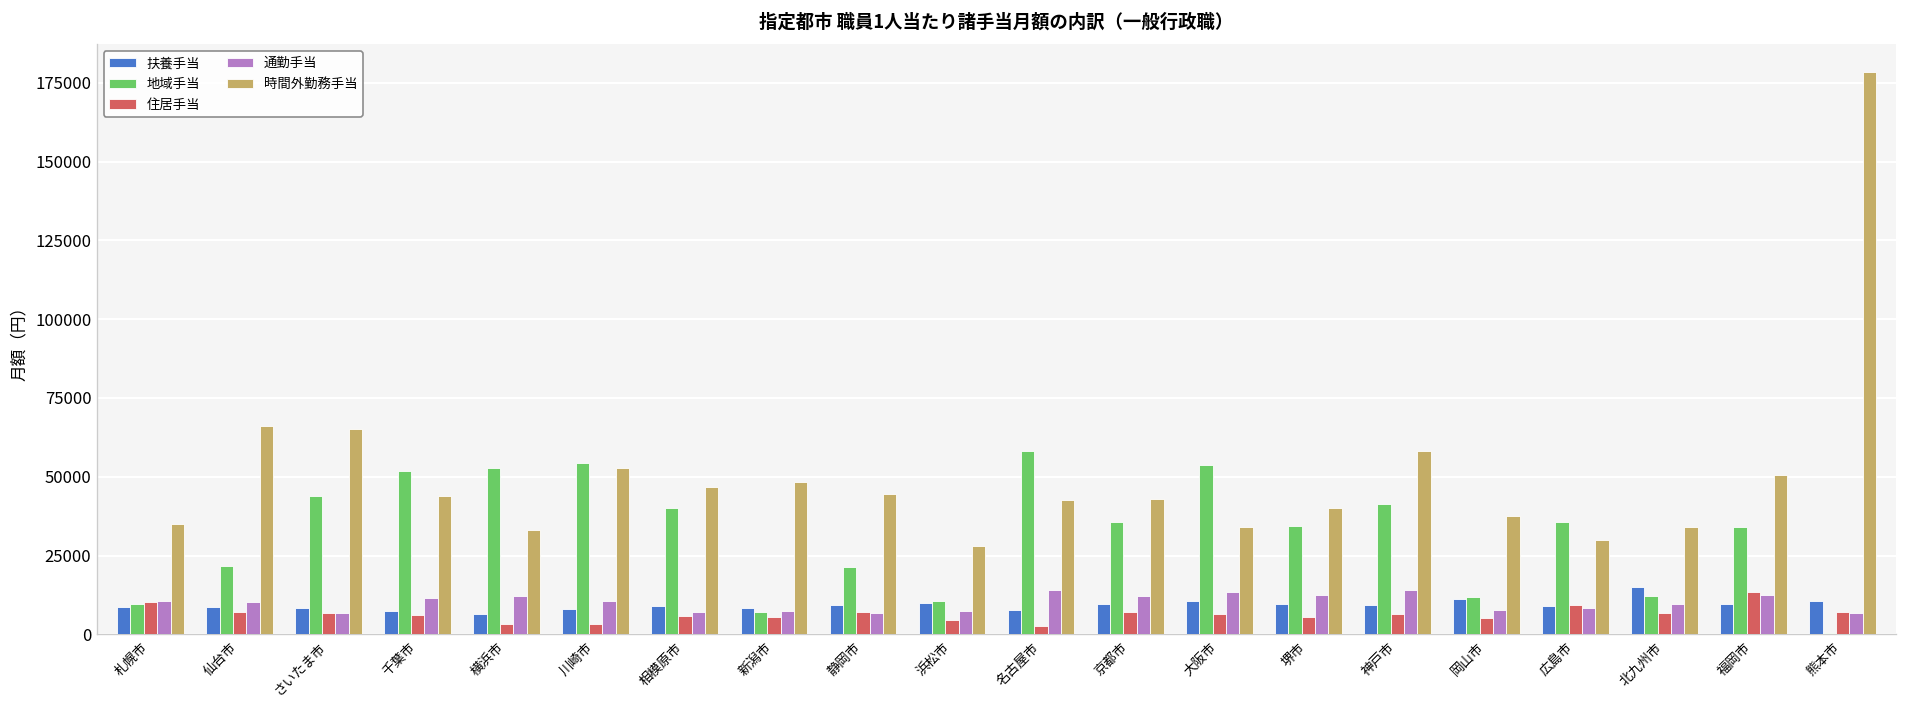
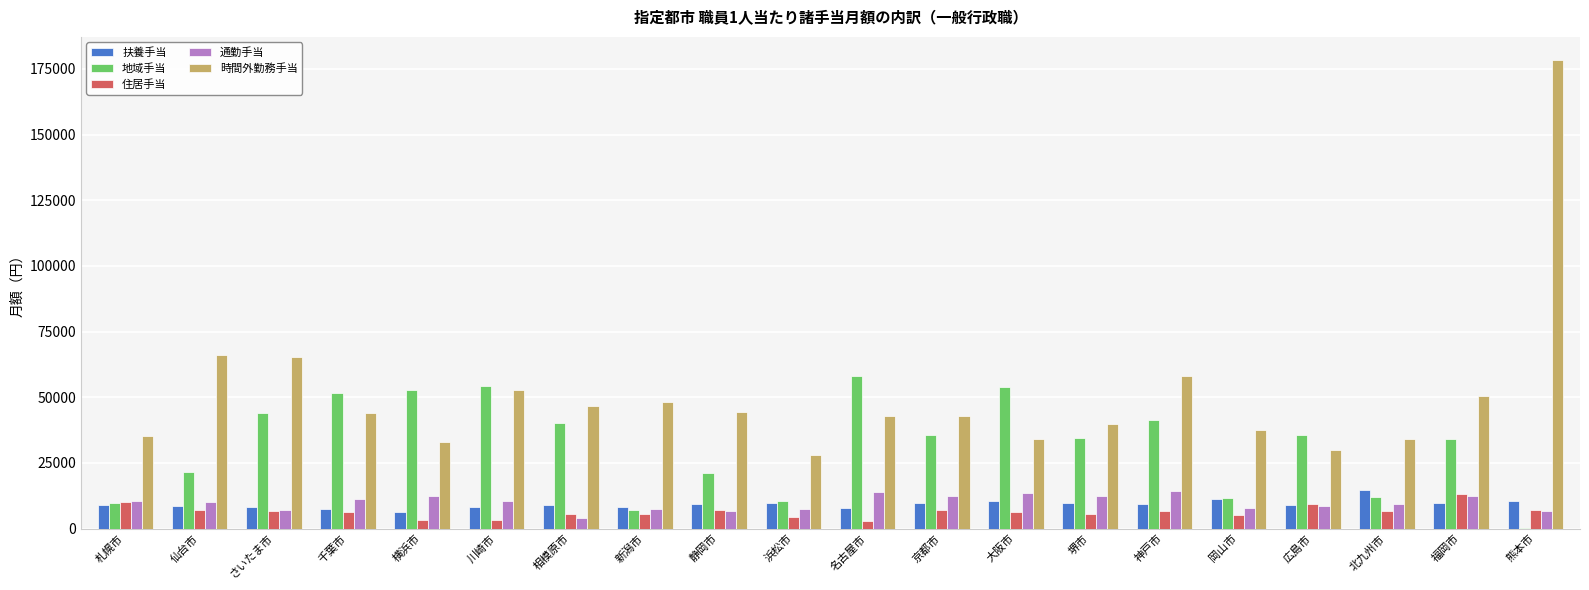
  {
    "扶養手当": {
      "札幌市": 9000,
      "仙台市": 9000,
      "さいたま市": 8000,
      "千葉市": 7000,
      "横浜市": 6000,
      "川崎市": 8000,
      "相模原市": 9000,
      "新潟市": 8000,
      "静岡市": 9000,
      "浜松市": 10000,
      "名古屋市": 8000,
      "京都市": 10000,
      "大阪市": 11000,
      "堺市": 10000,
      "神戸市": 9000,
      "岡山市": 11000,
      "広島市": 9000,
      "北九州市": 15000,
      "福岡市": 10000,
      "熊本市": 11000
    },
    "地域手当": {
      "札幌市": 10000,
      "仙台市": 22000,
      "さいたま市": 44000,
      "千葉市": 52000,
      "横浜市": 53000,
      "川崎市": 54000,
      "相模原市": 40000,
      "新潟市": 7000,
      "静岡市": 21000,
      "浜松市": 11000,
      "名古屋市": 58000,
      "京都市": 36000,
      "大阪市": 54000,
      "堺市": 35000,
      "神戸市": 41000,
      "岡山市": 12000,
      "広島市": 36000,
      "北九州市": 12000,
      "福岡市": 34000
    },
    "住居手当": {
      "札幌市": 10000,
      "仙台市": 7000,
      "さいたま市": 7000,
      "千葉市": 6000,
      "横浜市": 3000,
      "川崎市": 3000,
      "相模原市": 6000,
      "新潟市": 5000,
      "静岡市": 7000,
      "浜松市": 4000,
      "名古屋市": 3000,
      "京都市": 7000,
      "大阪市": 6000,
      "堺市": 5000,
      "神戸市": 7000,
      "岡山市": 5000,
      "広島市": 9000,
      "北九州市": 7000,
      "福岡市": 13000,
      "熊本市": 7000
    },
    "通勤手当": {
      "札幌市": 10000,
      "仙台市": 10000,
      "さいたま市": 7000,
      "千葉市": 11000,
      "横浜市": 12000,
      "川崎市": 11000,
-     "相模原市": 7000,
+     "相模原市": 4000,
      "新潟市": 7000,
      "静岡市": 7000,
      "浜松市": 7000,
      "名古屋市": 14000,
      "京都市": 12000,
      "大阪市": 13000,
      "堺市": 12000,
      "神戸市": 14000,
      "岡山市": 8000,
      "広島市": 9000,
      "北九州市": 10000,
      "福岡市": 12000,
      "熊本市": 7000
    },
    "時間外勤務手当": {
      "札幌市": 35000,
      "仙台市": 66000,
      "さいたま市": 65000,
      "千葉市": 44000,
      "横浜市": 33000,
      "川崎市": 53000,
      "相模原市": 47000,
      "新潟市": 48000,
      "静岡市": 44000,
      "浜松市": 28000,
      "名古屋市": 43000,
      "京都市": 43000,
      "大阪市": 34000,
      "堺市": 40000,
      "神戸市": 58000,
      "岡山市": 38000,
      "広島市": 30000,
      "北九州市": 34000,
      "福岡市": 50000,
      "熊本市": 178000
    }
  }
